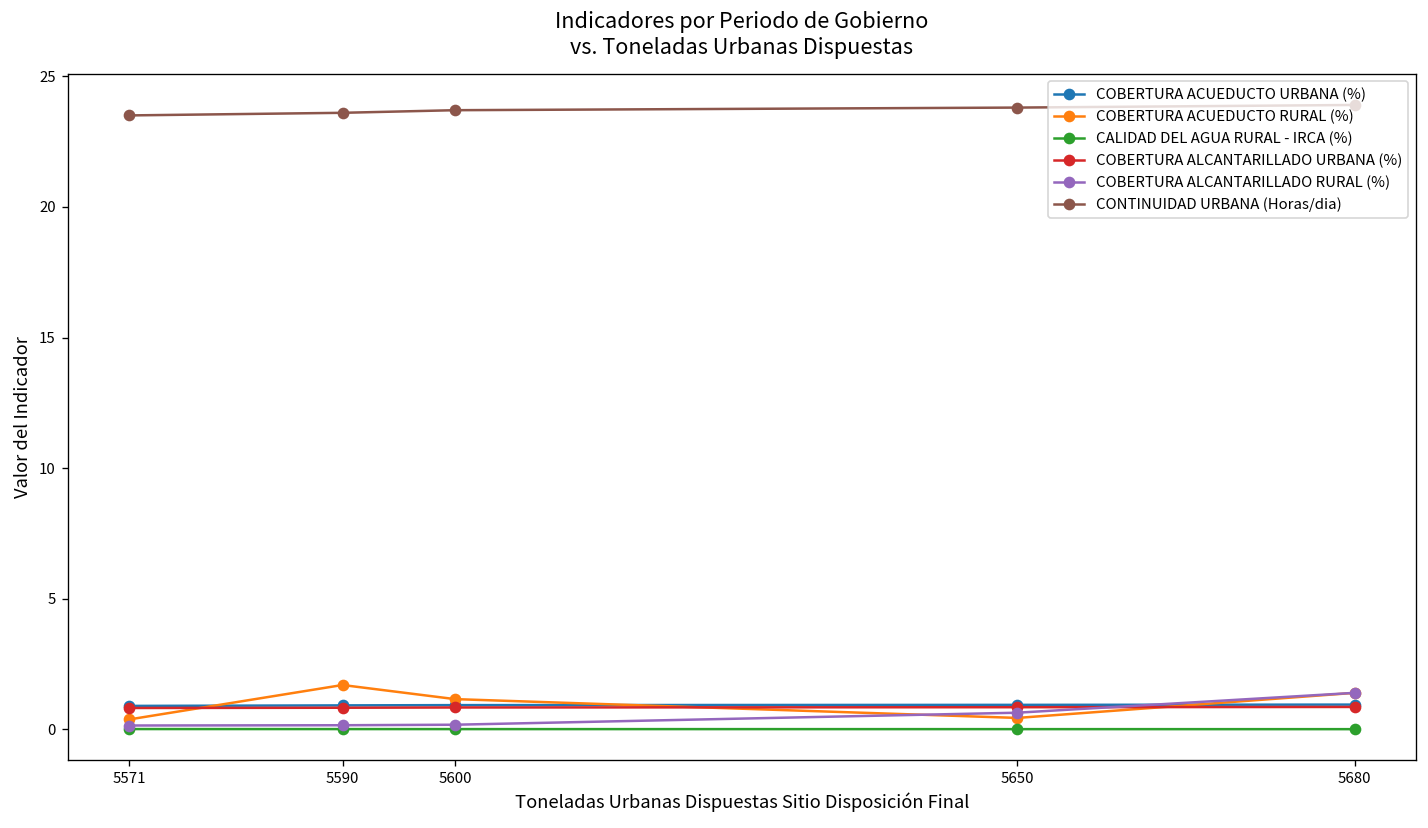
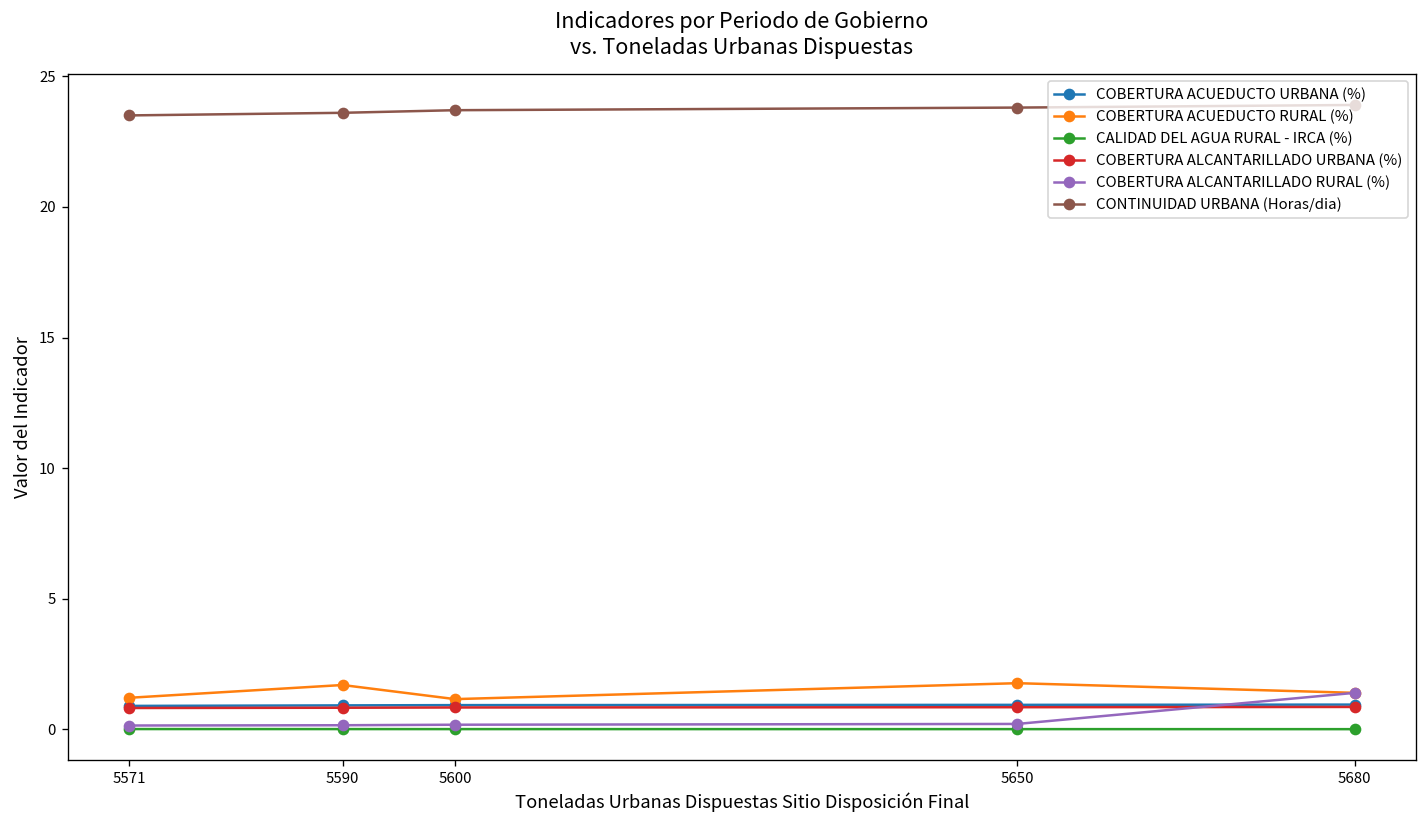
  {
    "COBERTURA ACUEDUCTO RURAL (%)": {
-     "5571": 0.4,
+     "5571": 1.2,
      "5590": 1.7,
      "5600": 1.2,
-     "5650": 0.4
+     "5650": 1.8
    },
    "CALIDAD DEL AGUA RURAL - IRCA (%)": {
      "5571": 0.0,
      "5590": 0.0,
      "5600": 0.0,
      "5650": 0.0,
      "5680": 0.0
    },
    "COBERTURA ALCANTARILLADO RURAL (%)": {
      "5571": 0.2,
      "5590": 0.2,
      "5600": 0.2,
-     "5650": 0.6
+     "5650": 0.2
    },
    "CONTINUIDAD URBANA (Horas/dia)": {
      "5571": 23.5,
      "5590": 23.6,
      "5600": 23.7,
      "5650": 23.8
    }
  }
